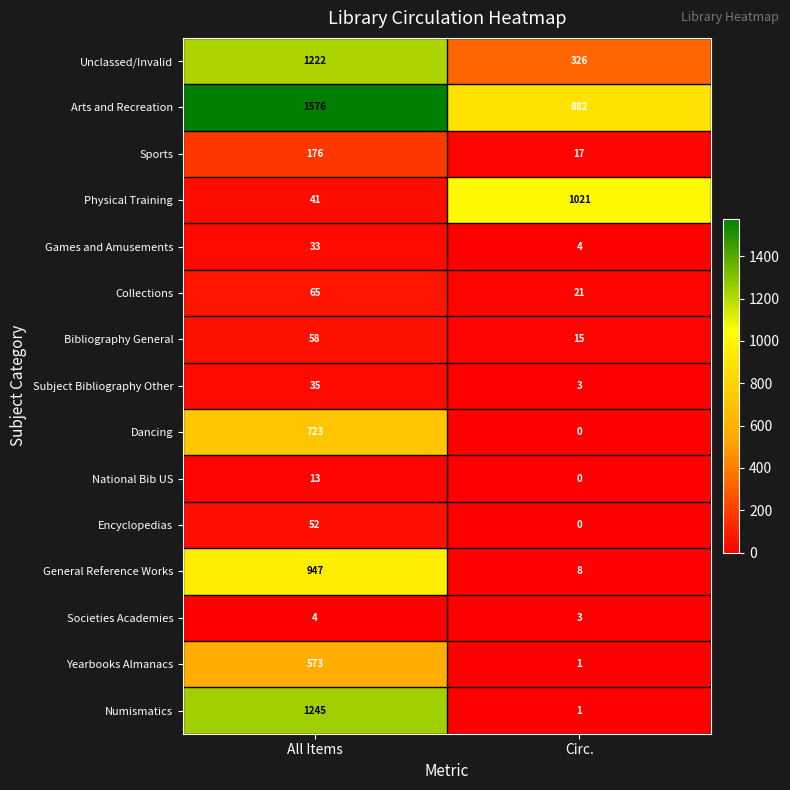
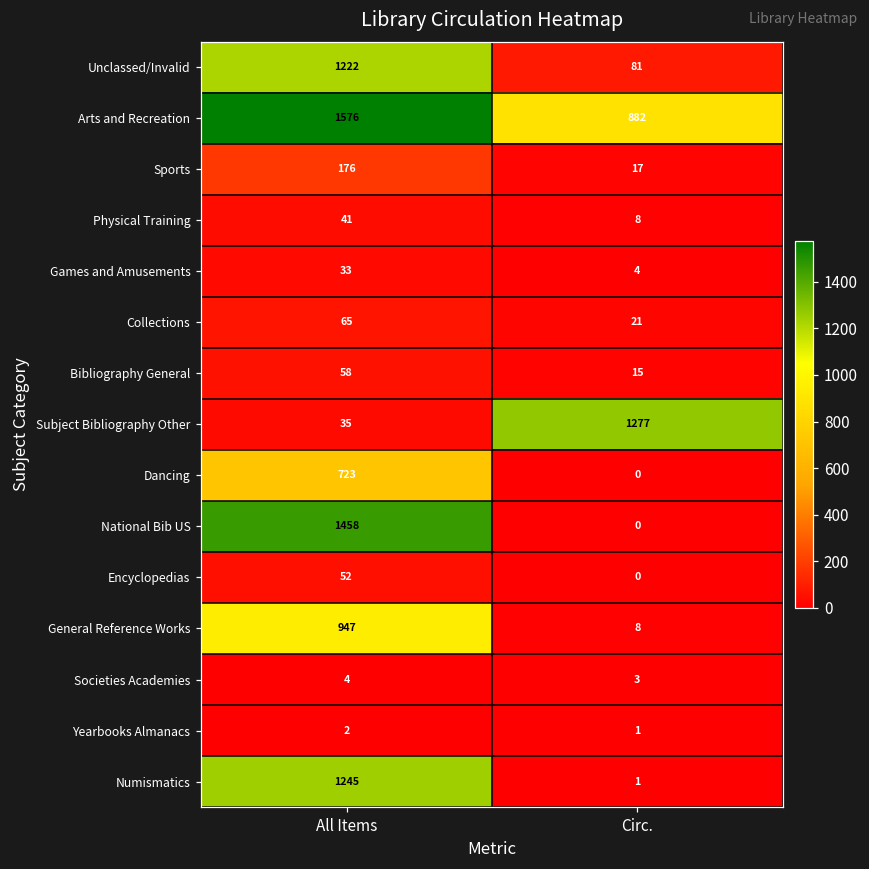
  {
    "Unclassed/Invalid": {
      "All Items": 1222,
-     "Circ.": 326
+     "Circ.": 81
    },
    "Arts and Recreation": {
      "All Items": 1576,
      "Circ.": 882
    },
    "Sports": {
      "All Items": 176,
      "Circ.": 17
    },
    "Physical Training": {
      "All Items": 41,
-     "Circ.": 1021
+     "Circ.": 8
    },
    "Games and Amusements": {
      "All Items": 33,
      "Circ.": 4
    },
    "Collections": {
      "All Items": 65,
      "Circ.": 21
    },
    "Bibliography General": {
      "All Items": 58,
      "Circ.": 15
    },
    "Subject Bibliography Other": {
      "All Items": 35,
-     "Circ.": 3
+     "Circ.": 1277
    },
    "Dancing": {
      "All Items": 723,
      "Circ.": 0
    },
    "National Bib US": {
-     "All Items": 13,
+     "All Items": 1458,
      "Circ.": 0
    },
    "Encyclopedias": {
      "All Items": 52,
      "Circ.": 0
    },
    "General Reference Works": {
      "All Items": 947,
      "Circ.": 8
    },
    "Societies Academies": {
      "All Items": 4,
      "Circ.": 3
    },
    "Yearbooks Almanacs": {
-     "All Items": 573,
+     "All Items": 2,
      "Circ.": 1
    },
    "Numismatics": {
      "All Items": 1245,
      "Circ.": 1
    }
  }
